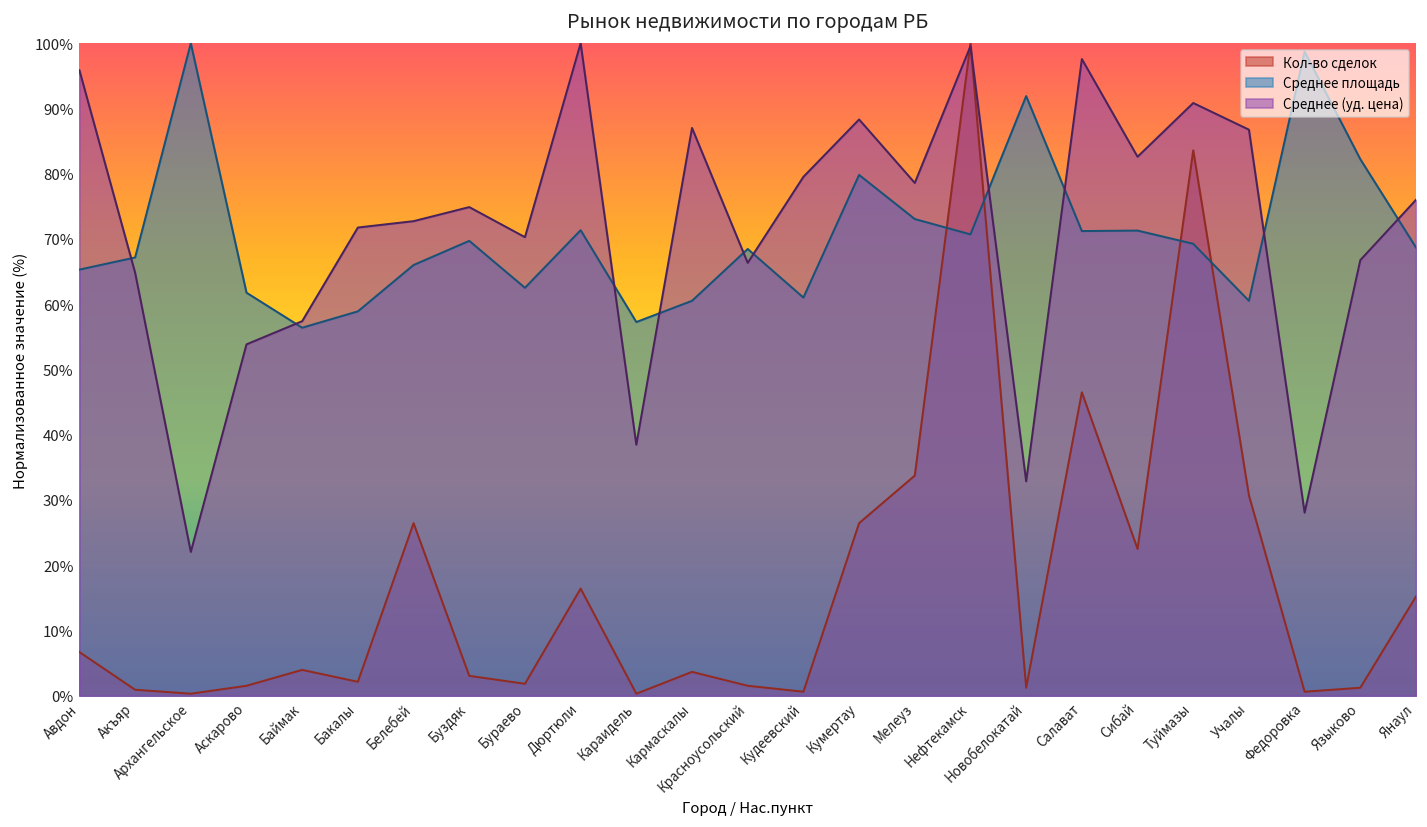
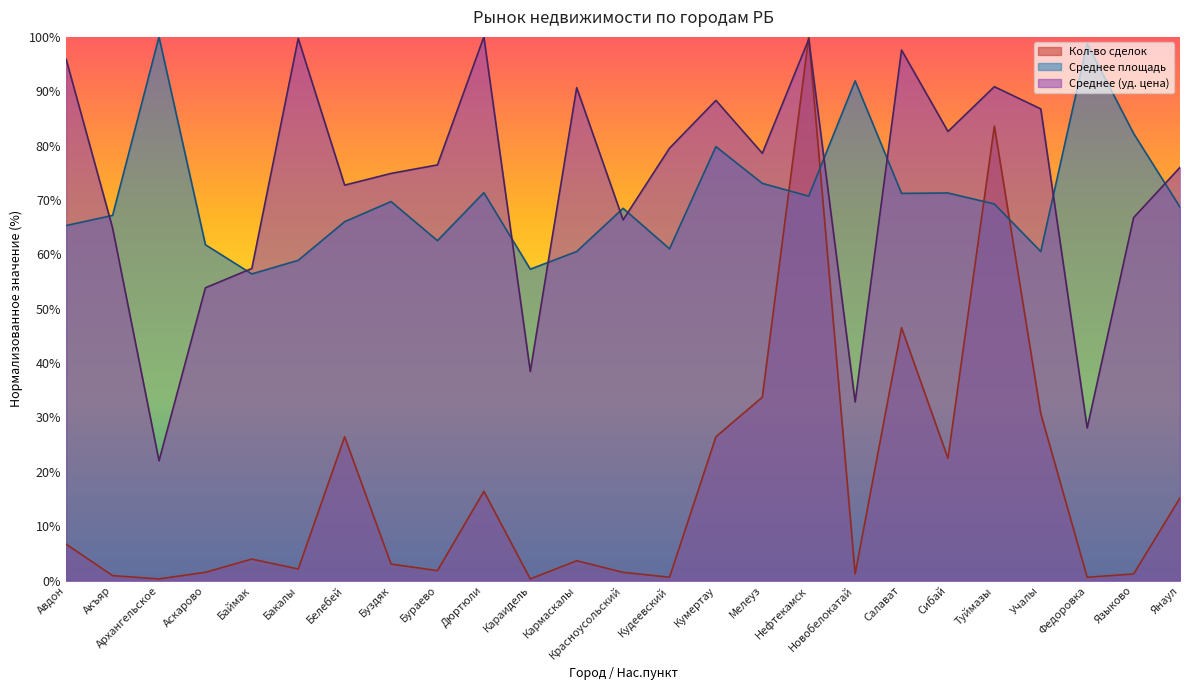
  {
    "Кол-во сделок": {
      "Авдон": "7%",
      "Акъяр": "1%",
      "Архангельское": "0%",
      "Аскарово": "2%",
      "Баймак": "4%",
      "Бакалы": "2%",
      "Белебей": "26%",
      "Буздяк": "3%",
      "Бураево": "2%",
      "Дюртюли": "16%",
      "Караидель": "0%",
      "Кармаскалы": "4%",
      "Красноусольский": "2%",
      "Кудеевский": "1%",
      "Кумертау": "26%",
      "Мелеуз": "34%",
      "Новобелокатай": "1%",
      "Салават": "47%",
      "Сибай": "22%",
      "Туймазы": "84%",
      "Учалы": "31%",
      "Федоровка": "1%",
      "Языково": "1%",
      "Янаул": "15%"
    },
    "Среднее площадь": {
      "Авдон": "65%",
      "Акъяр": "67%",
      "Архангельское": "100%",
      "Аскарово": "62%",
      "Баймак": "56%",
      "Бакалы": "59%",
      "Белебей": "66%",
      "Буздяк": "70%",
      "Бураево": "63%",
      "Дюртюли": "71%",
      "Караидель": "57%",
      "Кармаскалы": "61%",
      "Красноусольский": "68%",
      "Кудеевский": "61%",
      "Кумертау": "80%",
      "Мелеуз": "73%",
      "Нефтекамск": "71%",
      "Новобелокатай": "92%",
      "Салават": "71%",
      "Сибай": "71%",
      "Туймазы": "69%",
      "Учалы": "61%",
      "Языково": "82%",
      "Янаул": "69%"
    },
    "Среднее (уд. цена)": {
      "Авдон": "96%",
      "Акъяр": "65%",
      "Архангельское": "22%",
      "Аскарово": "54%",
      "Баймак": "57%",
-     "Бакалы": "72%",
+     "Бакалы": "100%",
      "Белебей": "73%",
      "Буздяк": "75%",
-     "Бураево": "70%",
+     "Бураево": "76%",
      "Дюртюли": "100%",
      "Караидель": "38%",
-     "Кармаскалы": "87%",
+     "Кармаскалы": "91%",
      "Красноусольский": "66%",
      "Кудеевский": "80%",
      "Кумертау": "88%",
      "Мелеуз": "79%",
      "Новобелокатай": "33%",
      "Салават": "98%",
      "Сибай": "83%",
      "Туймазы": "91%",
      "Учалы": "87%",
      "Федоровка": "28%",
      "Языково": "67%",
      "Янаул": "76%"
    }
  }
